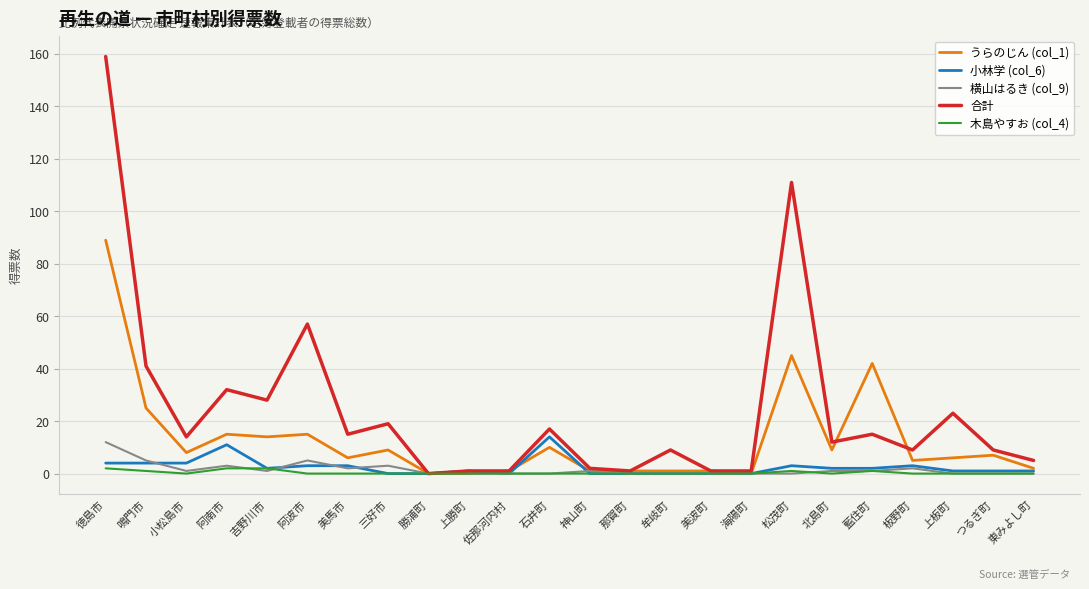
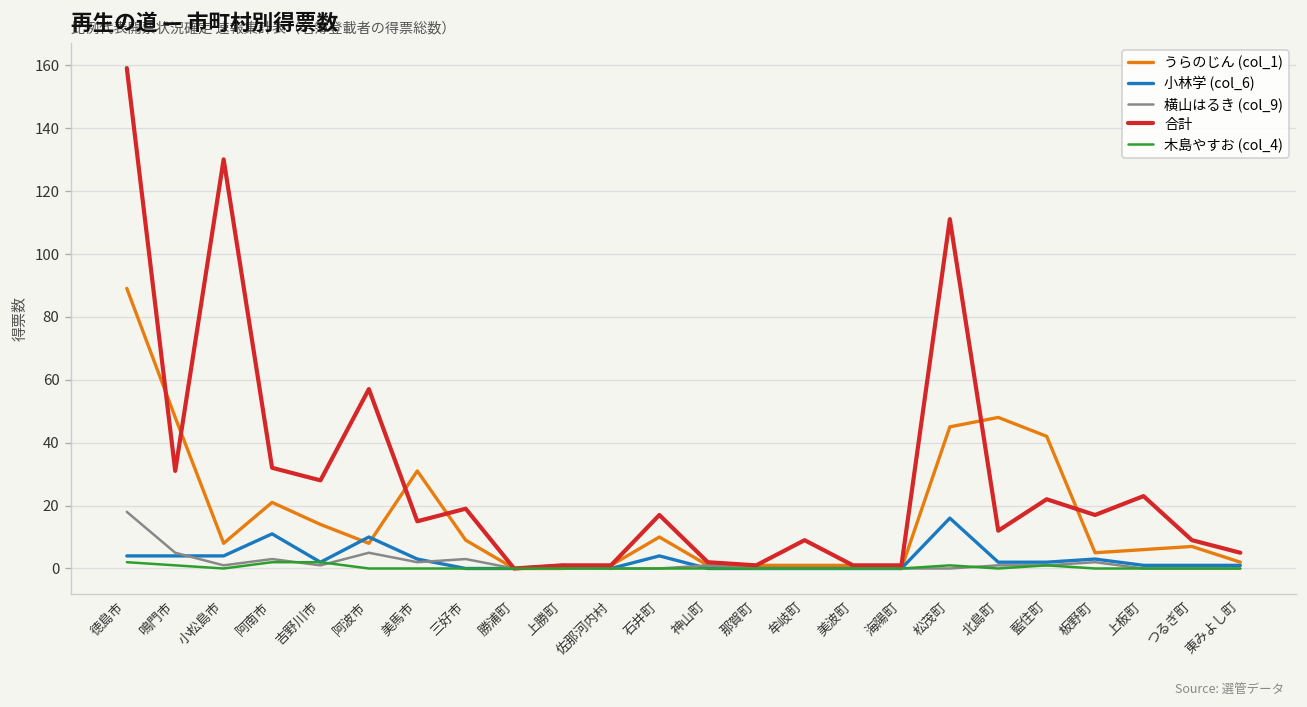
  {
    "うらのじん (col_1)": {
      "徳島市": 89,
-     "鳴門市": 25,
+     "鳴門市": 48,
      "小松島市": 8,
-     "阿南市": 15,
+     "阿南市": 21,
      "吉野川市": 14,
-     "阿波市": 15,
-     "美馬市": 6,
+     "阿波市": 8,
+     "美馬市": 31,
      "三好市": 9,
      "石井町": 10,
      "牟岐町": 1,
      "松茂町": 45,
-     "北島町": 9,
+     "北島町": 48,
      "藍住町": 42,
      "板野町": 5,
      "上板町": 6,
      "つるぎ町": 7,
      "東みよし町": 2
    },
    "小林学 (col_6)": {
      "徳島市": 4,
      "鳴門市": 4,
      "小松島市": 4,
      "阿南市": 11,
-     "阿波市": 3,
+     "阿波市": 10,
      "美馬市": 3,
-     "石井町": 14,
-     "松茂町": 3,
+     "石井町": 4,
+     "松茂町": 16,
      "北島町": 2,
      "藍住町": 2,
      "板野町": 3,
      "上板町": 1,
      "つるぎ町": 1,
      "東みよし町": 1
    },
    "横山はるき (col_9)": {
-     "徳島市": 12,
+     "徳島市": 18,
      "鳴門市": 5,
      "小松島市": 1,
      "阿南市": 3,
      "吉野川市": 1,
      "阿波市": 5,
      "美馬市": 2,
      "三好市": 3,
      "松茂町": 0,
      "北島町": 1,
      "板野町": 2
    },
    "合計": {
      "徳島市": 159,
-     "鳴門市": 41,
-     "小松島市": 14,
+     "鳴門市": 31,
+     "小松島市": 130,
      "阿南市": 32,
      "吉野川市": 28,
      "阿波市": 57,
      "美馬市": 15,
      "三好市": 19,
      "石井町": 17,
      "神山町": 2,
      "牟岐町": 9,
      "海陽町": 1,
      "松茂町": 111,
      "北島町": 12,
-     "藍住町": 15,
-     "板野町": 9,
+     "藍住町": 22,
+     "板野町": 17,
      "上板町": 23,
      "つるぎ町": 9,
      "東みよし町": 5
    },
    "木島やすお (col_4)": {
      "徳島市": 2,
      "鳴門市": 1,
      "小松島市": 0,
      "阿南市": 2,
      "阿波市": 0,
      "美馬市": 0,
      "松茂町": 1,
      "北島町": 0,
      "板野町": 0
    }
  }
